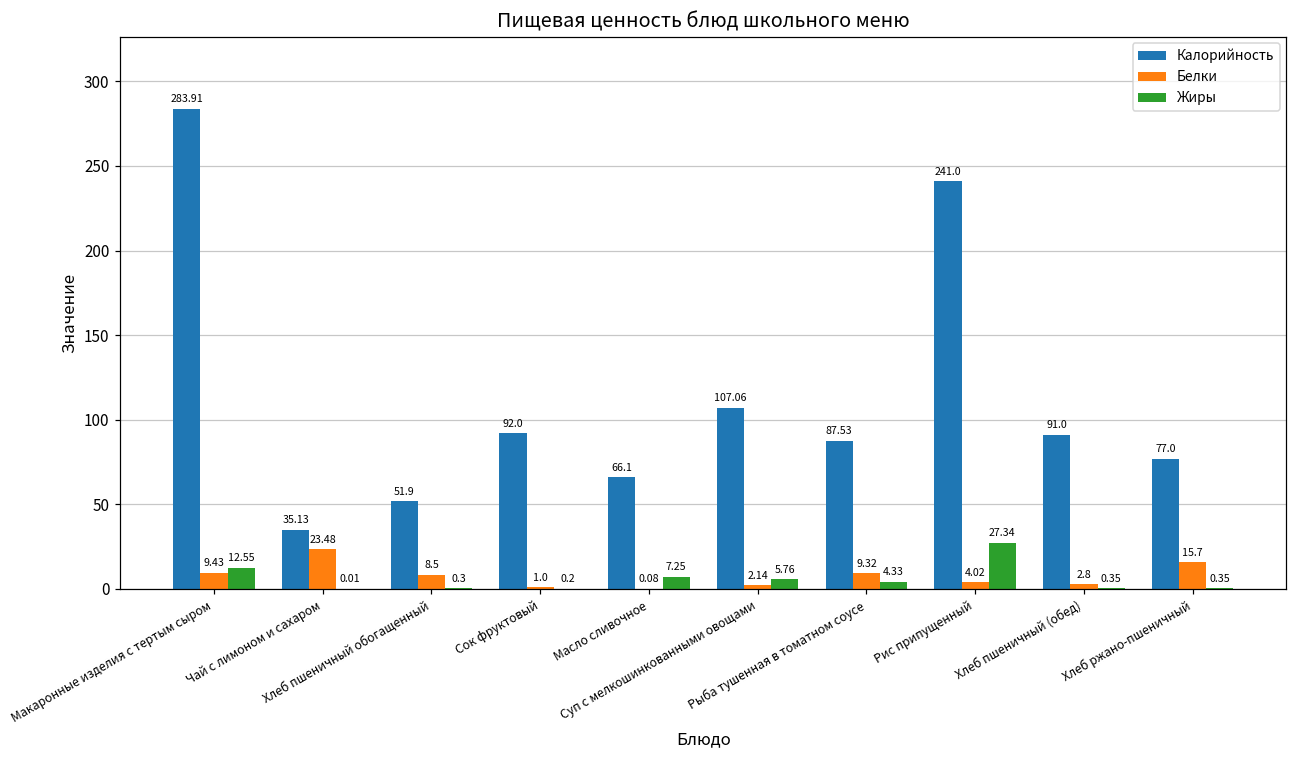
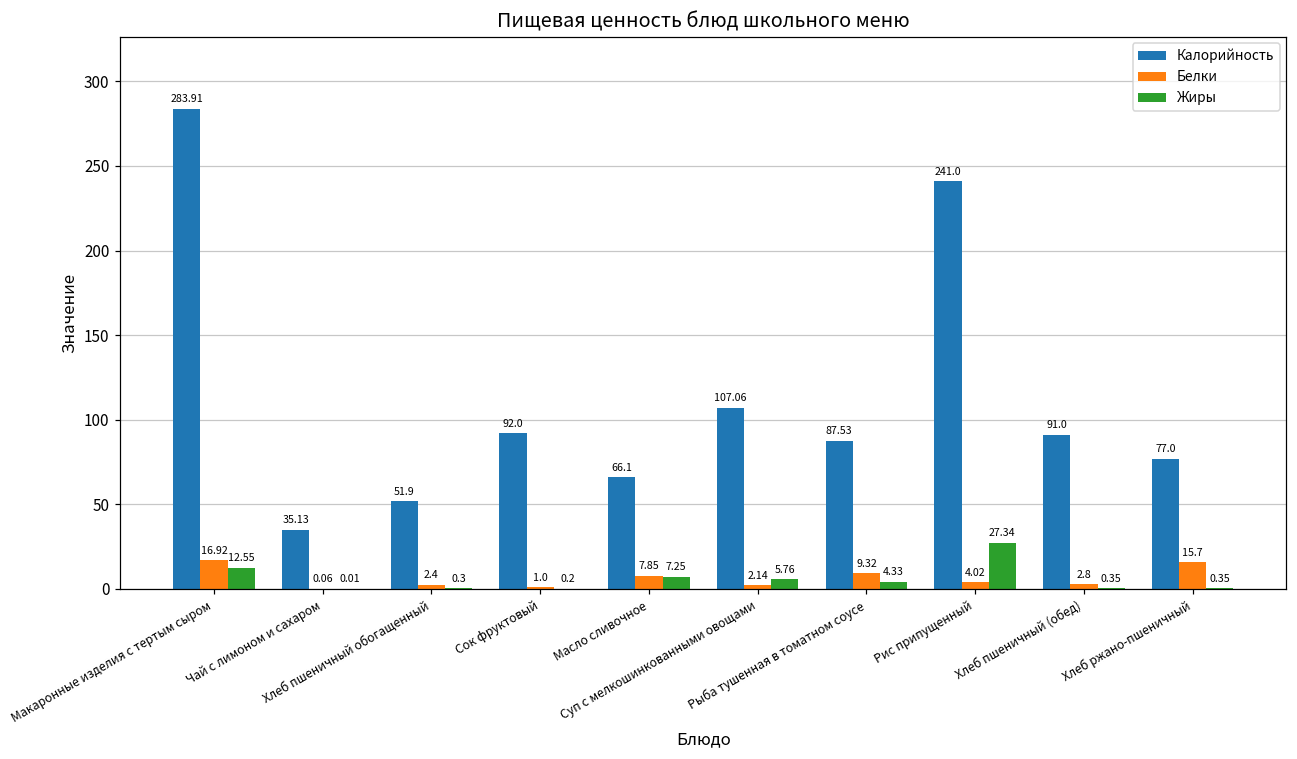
  {
    "Калорийность": {
      "Макаронные изделия с тертым сыром": 283.91,
      "Чай с лимоном и сахаром": 35.13,
      "Хлеб пшеничный обогащенный": 51.9,
      "Сок фруктовый": 92.0,
      "Масло сливочное": 66.1,
      "Суп с мелкошинкованными овощами": 107.06,
      "Рыба тушенная в томатном соусе": 87.53,
      "Рис припущенный": 241.0,
      "Хлеб пшеничный (обед)": 91.0,
      "Хлеб ржано-пшеничный": 77.0
    },
    "Белки": {
-     "Макаронные изделия с тертым сыром": 9.43,
-     "Чай с лимоном и сахаром": 23.48,
-     "Хлеб пшеничный обогащенный": 8.5,
+     "Макаронные изделия с тертым сыром": 16.92,
+     "Чай с лимоном и сахаром": 0.06,
+     "Хлеб пшеничный обогащенный": 2.4,
      "Сок фруктовый": 1.0,
-     "Масло сливочное": 0.08,
+     "Масло сливочное": 7.85,
      "Суп с мелкошинкованными овощами": 2.14,
      "Рыба тушенная в томатном соусе": 9.32,
      "Рис припущенный": 4.02,
      "Хлеб пшеничный (обед)": 2.8,
      "Хлеб ржано-пшеничный": 15.7
    },
    "Жиры": {
      "Макаронные изделия с тертым сыром": 12.55,
      "Чай с лимоном и сахаром": 0.01,
      "Хлеб пшеничный обогащенный": 0.3,
      "Сок фруктовый": 0.2,
      "Масло сливочное": 7.25,
      "Суп с мелкошинкованными овощами": 5.76,
      "Рыба тушенная в томатном соусе": 4.33,
      "Рис припущенный": 27.34,
      "Хлеб пшеничный (обед)": 0.35,
      "Хлеб ржано-пшеничный": 0.35
    }
  }
